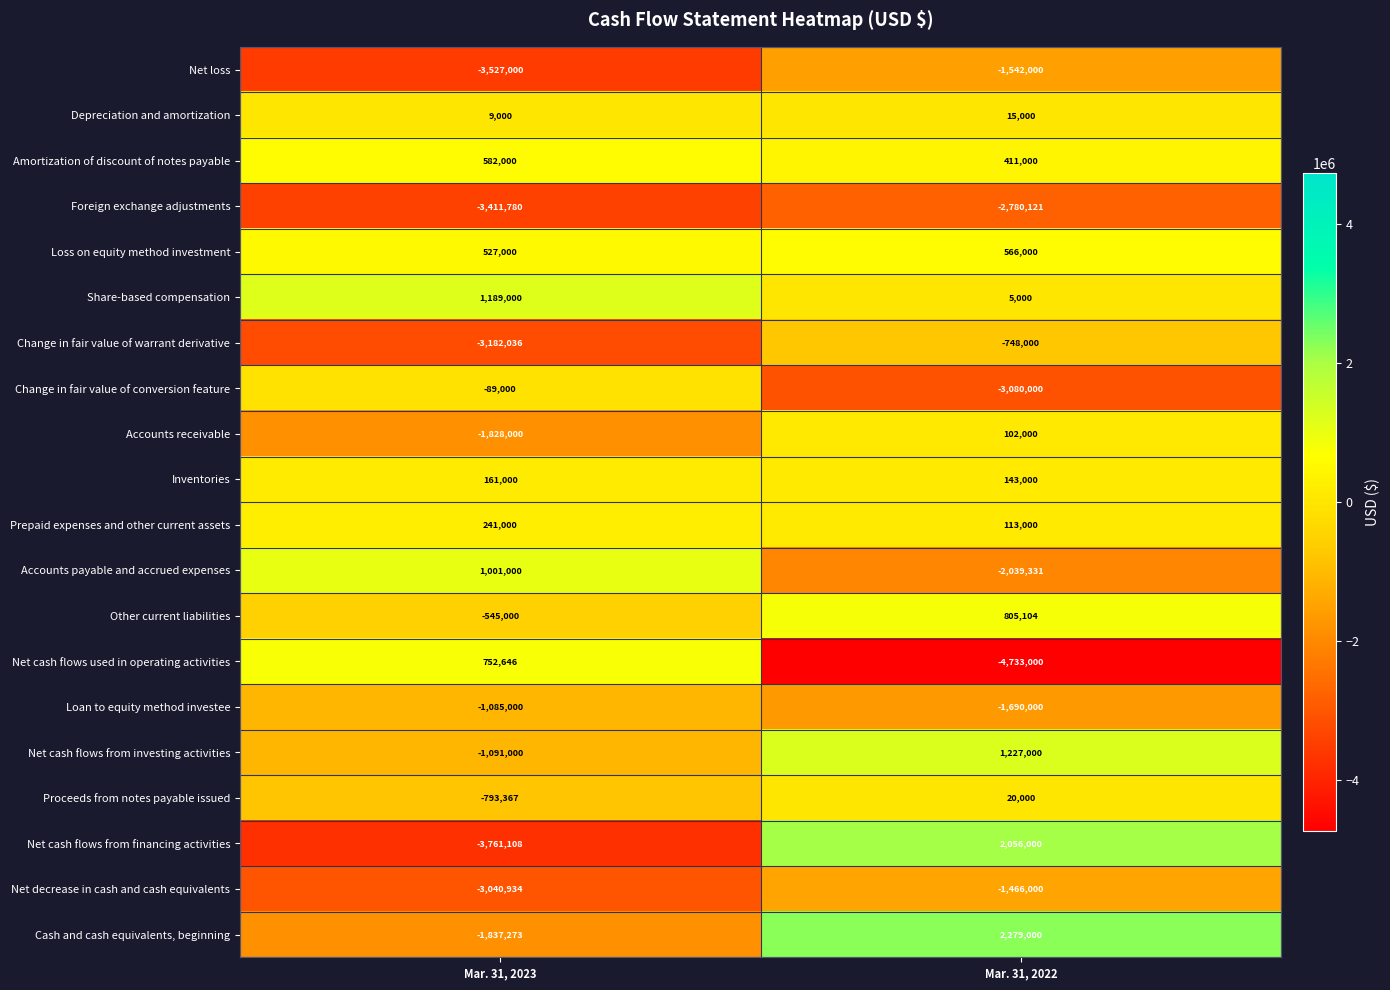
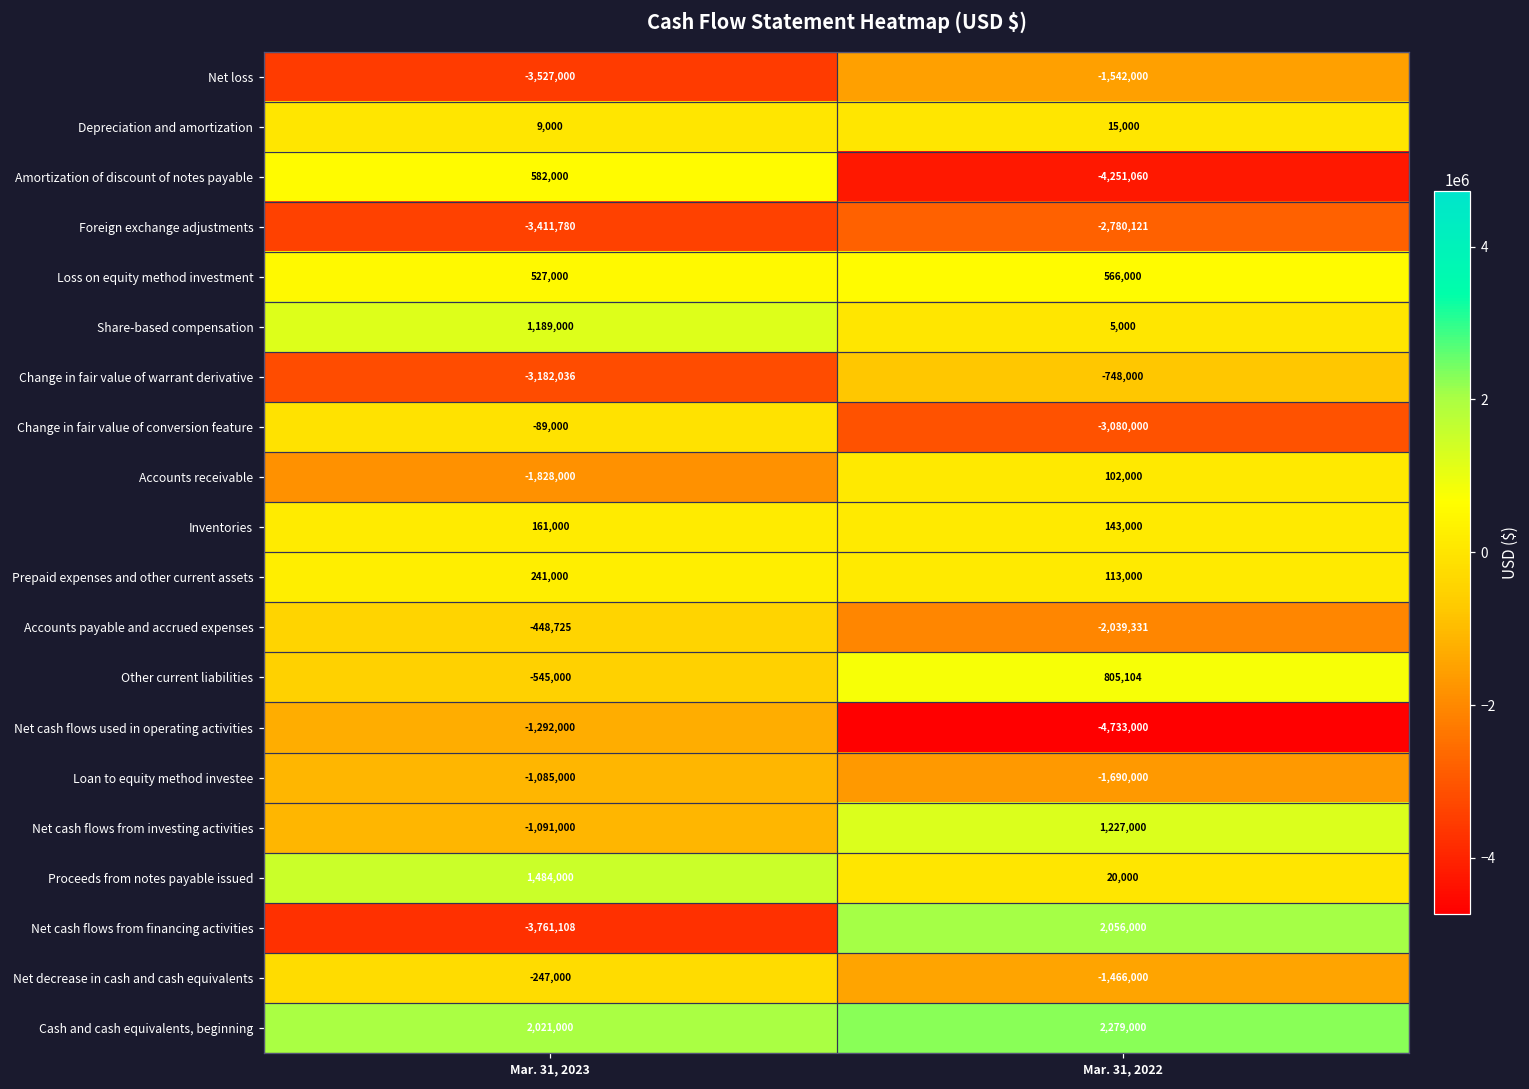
  {
    "Net loss": {
      "Mar. 31, 2023": "-3,527,000",
      "Mar. 31, 2022": "-1,542,000"
    },
    "Depreciation and amortization": {
      "Mar. 31, 2023": "9,000",
      "Mar. 31, 2022": "15,000"
    },
    "Amortization of discount of notes payable": {
      "Mar. 31, 2023": "582,000",
-     "Mar. 31, 2022": "411,000"
+     "Mar. 31, 2022": "-4,251,060"
    },
    "Foreign exchange adjustments": {
      "Mar. 31, 2023": "-3,411,780",
      "Mar. 31, 2022": "-2,780,121"
    },
    "Loss on equity method investment": {
      "Mar. 31, 2023": "527,000",
      "Mar. 31, 2022": "566,000"
    },
    "Share-based compensation": {
      "Mar. 31, 2023": "1,189,000",
      "Mar. 31, 2022": "5,000"
    },
    "Change in fair value of warrant derivative": {
      "Mar. 31, 2023": "-3,182,036",
      "Mar. 31, 2022": "-748,000"
    },
    "Change in fair value of conversion feature": {
      "Mar. 31, 2023": "-89,000",
      "Mar. 31, 2022": "-3,080,000"
    },
    "Accounts receivable": {
      "Mar. 31, 2023": "-1,828,000",
      "Mar. 31, 2022": "102,000"
    },
    "Inventories": {
      "Mar. 31, 2023": "161,000",
      "Mar. 31, 2022": "143,000"
    },
    "Prepaid expenses and other current assets": {
      "Mar. 31, 2023": "241,000",
      "Mar. 31, 2022": "113,000"
    },
    "Accounts payable and accrued expenses": {
-     "Mar. 31, 2023": "1,001,000",
+     "Mar. 31, 2023": "-448,725",
      "Mar. 31, 2022": "-2,039,331"
    },
    "Other current liabilities": {
      "Mar. 31, 2023": "-545,000",
      "Mar. 31, 2022": "805,104"
    },
    "Net cash flows used in operating activities": {
-     "Mar. 31, 2023": "752,646",
+     "Mar. 31, 2023": "-1,292,000",
      "Mar. 31, 2022": "-4,733,000"
    },
    "Loan to equity method investee": {
      "Mar. 31, 2023": "-1,085,000",
      "Mar. 31, 2022": "-1,690,000"
    },
    "Net cash flows from investing activities": {
      "Mar. 31, 2023": "-1,091,000",
      "Mar. 31, 2022": "1,227,000"
    },
    "Proceeds from notes payable issued": {
-     "Mar. 31, 2023": "-793,367",
+     "Mar. 31, 2023": "1,484,000",
      "Mar. 31, 2022": "20,000"
    },
    "Net cash flows from financing activities": {
      "Mar. 31, 2023": "-3,761,108",
      "Mar. 31, 2022": "2,056,000"
    },
    "Net decrease in cash and cash equivalents": {
-     "Mar. 31, 2023": "-3,040,934",
+     "Mar. 31, 2023": "-247,000",
      "Mar. 31, 2022": "-1,466,000"
    },
    "Cash and cash equivalents, beginning": {
-     "Mar. 31, 2023": "-1,837,273",
+     "Mar. 31, 2023": "2,021,000",
      "Mar. 31, 2022": "2,279,000"
    }
  }
